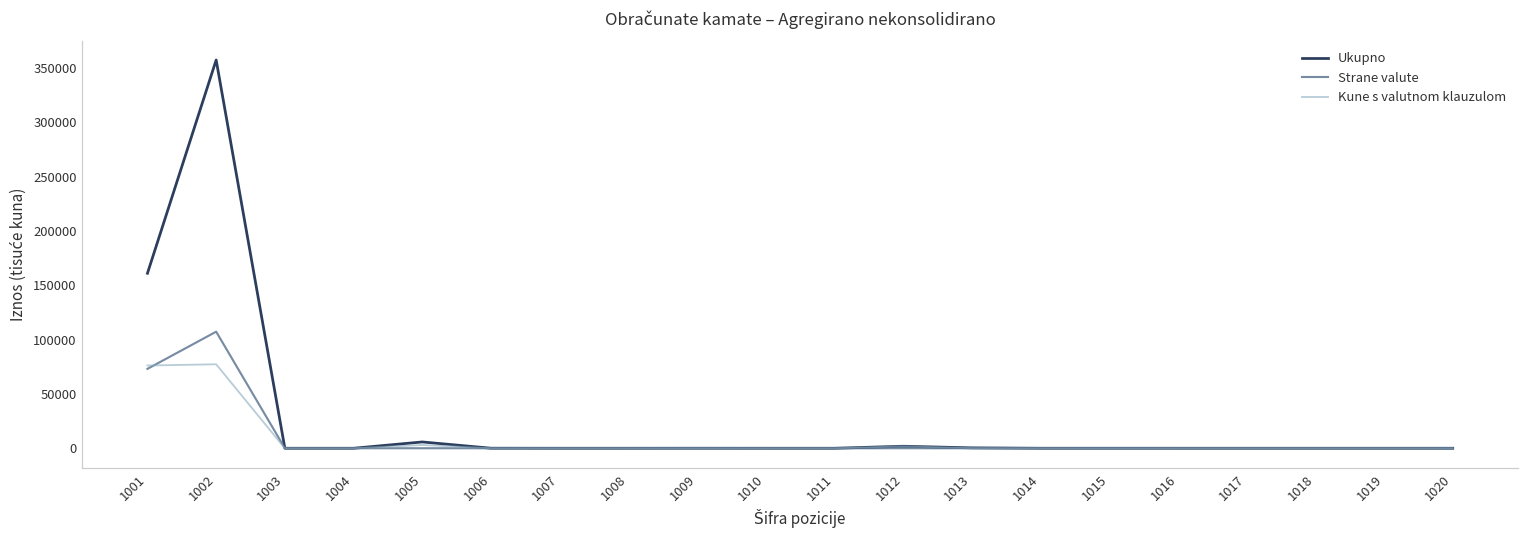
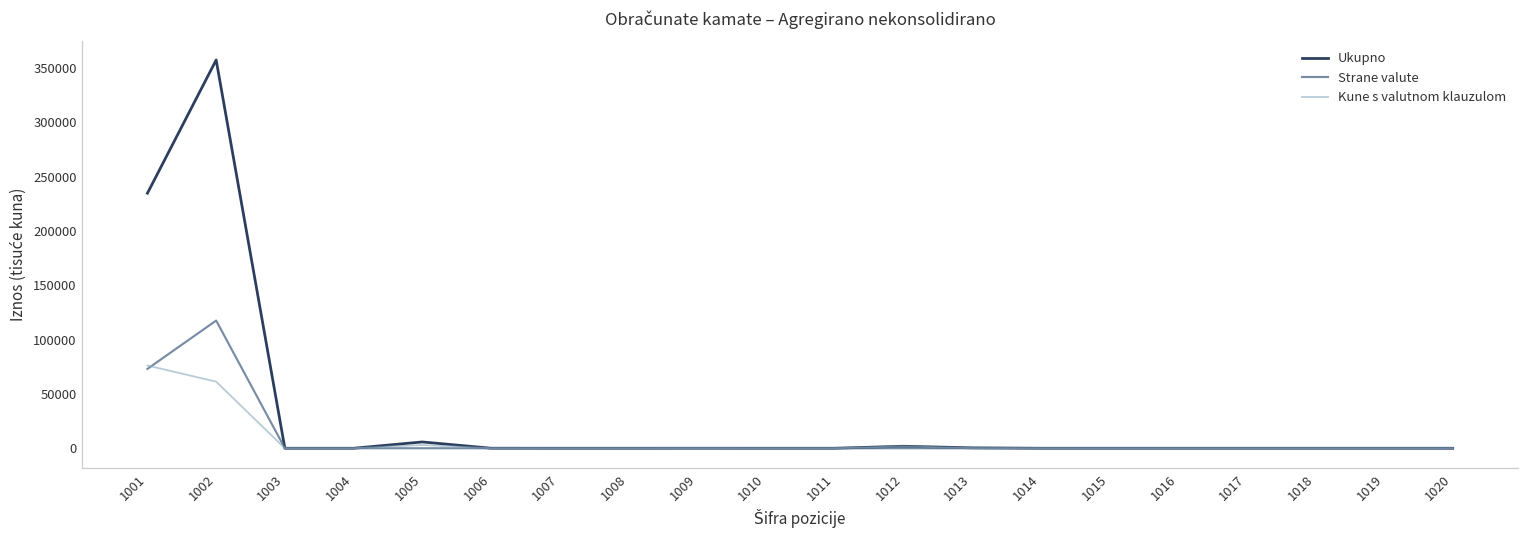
  {
    "Ukupno": {
-     "1001": 160000,
+     "1001": 230000,
      "1002": 360000,
      "1005": 10000
    },
    "Strane valute": {
      "1001": 70000,
-     "1002": 110000,
+     "1002": 120000,
      "1005": 0
    },
    "Kune s valutnom klauzulom": {
      "1001": 80000,
-     "1002": 80000,
+     "1002": 60000,
      "1005": 0
    }
  }
